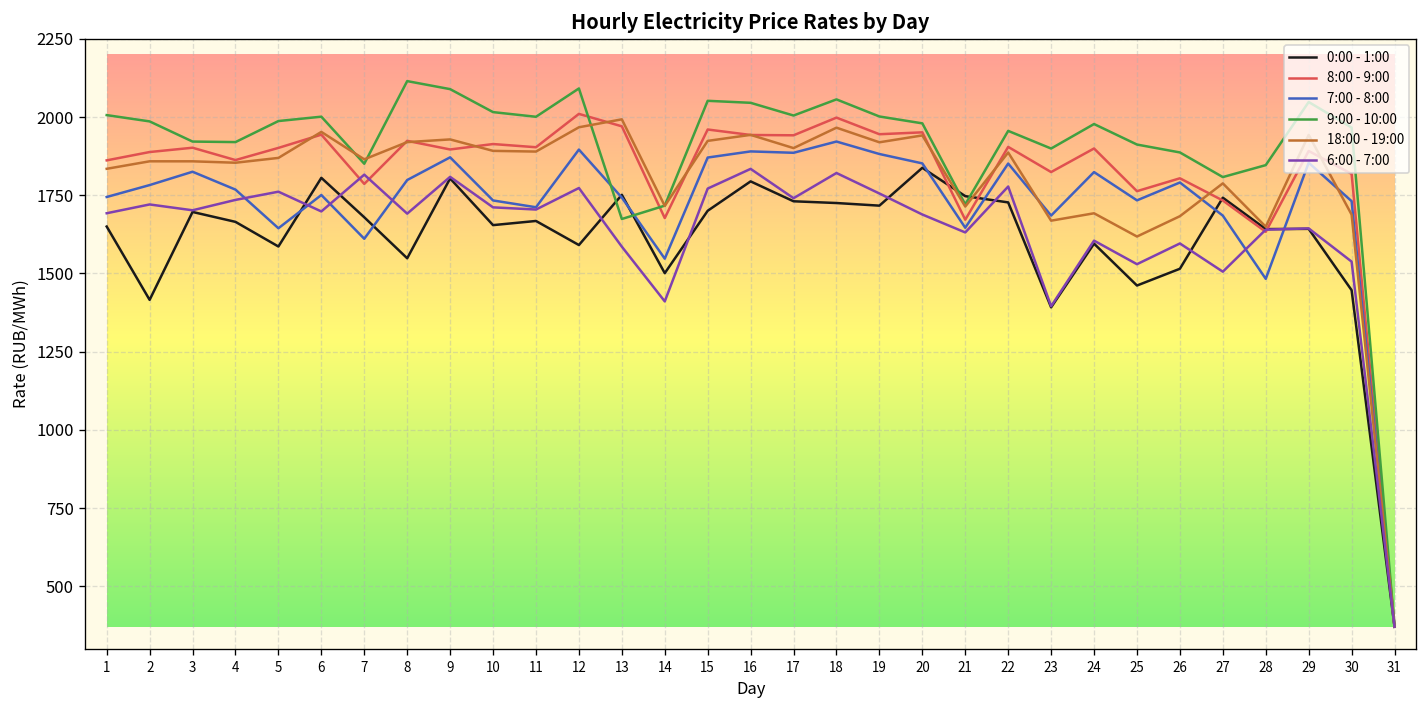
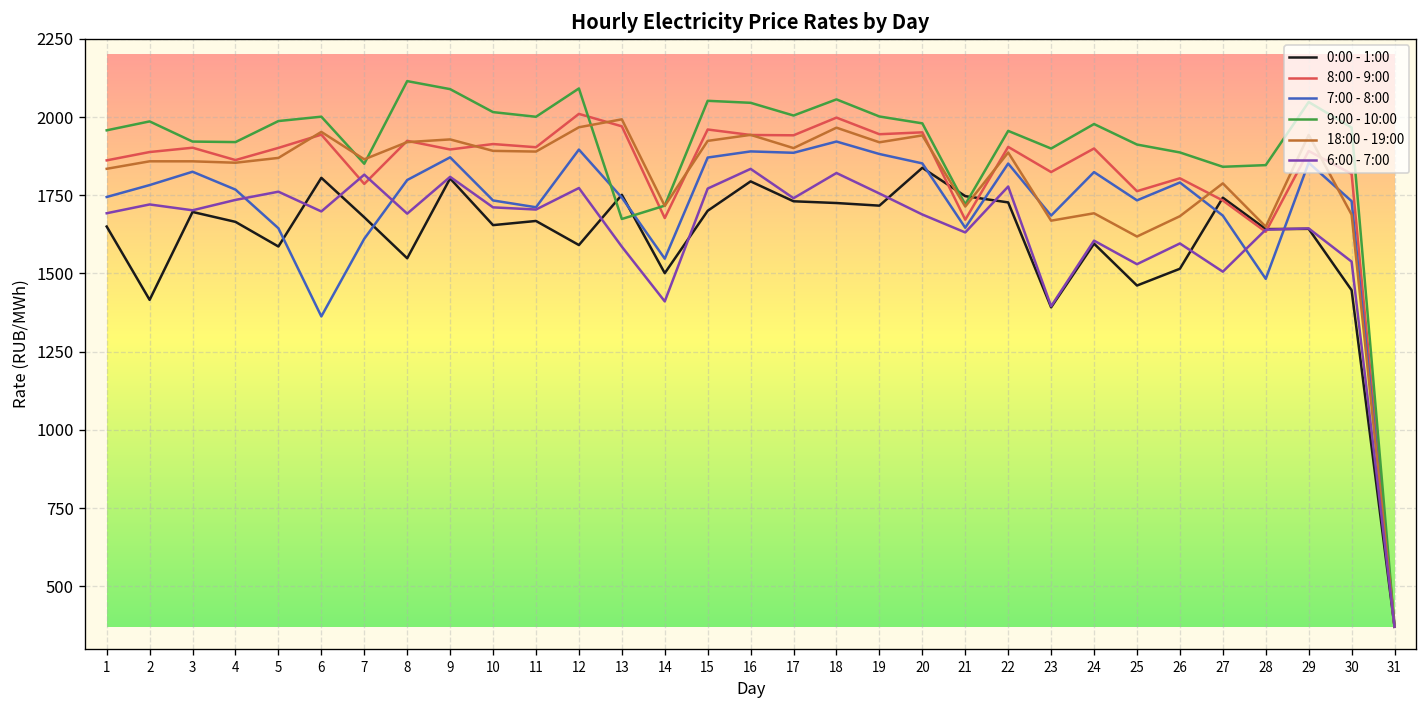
  {
    "0:00 - 1:00": {
      "1": 1650,
      "2": 1420,
      "4": 1660,
      "5": 1590,
      "6": 1810,
      "7": 1680,
      "8": 1550,
      "10": 1650,
      "11": 1670,
      "12": 1590,
      "14": 1500,
      "15": 1700,
      "16": 1790,
      "18": 1730,
      "19": 1720,
      "20": 1840,
      "21": 1750,
      "22": 1730,
      "25": 1460,
      "26": 1510,
      "30": 1450
    },
    "7:00 - 8:00": {
      "1": 1740,
      "2": 1780,
      "3": 1830,
      "4": 1770,
      "5": 1640,
-     "6": 1750,
+     "6": 1360,
      "7": 1610,
      "8": 1800,
      "9": 1870,
      "10": 1730,
      "12": 1900,
      "14": 1550,
      "15": 1870,
      "16": 1890,
      "17": 1890,
      "18": 1920,
      "19": 1880,
      "20": 1850,
      "21": 1650,
      "22": 1850,
      "23": 1680,
      "24": 1820,
      "25": 1730,
      "26": 1790,
      "27": 1680,
      "28": 1480,
      "29": 1850,
      "30": 1730
    },
    "9:00 - 10:00": {
-     "1": 2010,
+     "1": 1960,
      "2": 1990,
      "3": 1920,
      "4": 1920,
      "5": 1990,
      "6": 2000,
      "7": 1850,
      "8": 2110,
      "9": 2090,
      "10": 2020,
      "11": 2000,
      "12": 2090,
      "13": 1670,
      "15": 2050,
      "16": 2050,
      "17": 2000,
      "18": 2060,
      "19": 2000,
      "20": 1980,
      "22": 1960,
      "23": 1900,
      "24": 1980,
      "25": 1910,
      "26": 1890,
-     "27": 1810,
+     "27": 1840,
      "28": 1850
    },
    "6:00 - 7:00": {
      "1": 1690,
      "2": 1720,
      "4": 1740,
      "5": 1760,
      "6": 1700,
      "7": 1820,
      "8": 1690,
      "10": 1710,
      "12": 1770,
      "13": 1590,
      "14": 1410,
      "15": 1770,
      "16": 1830,
      "18": 1820,
      "19": 1760,
      "20": 1690,
      "21": 1630,
      "22": 1780,
      "25": 1530,
      "26": 1600,
      "27": 1510,
      "30": 1540
    }
  }
